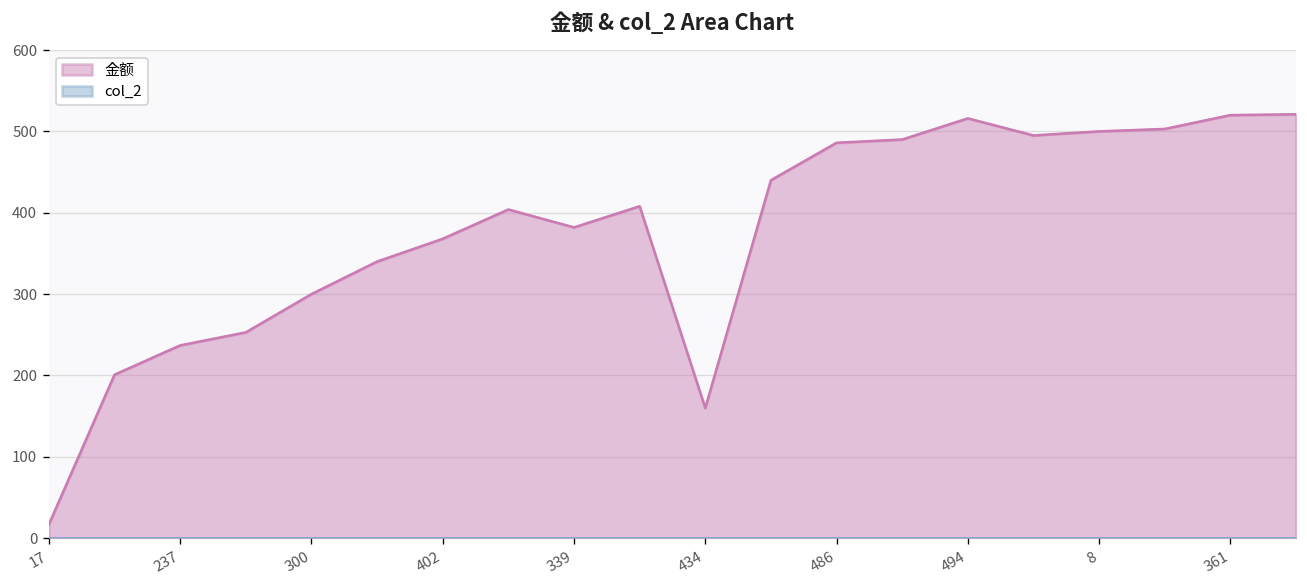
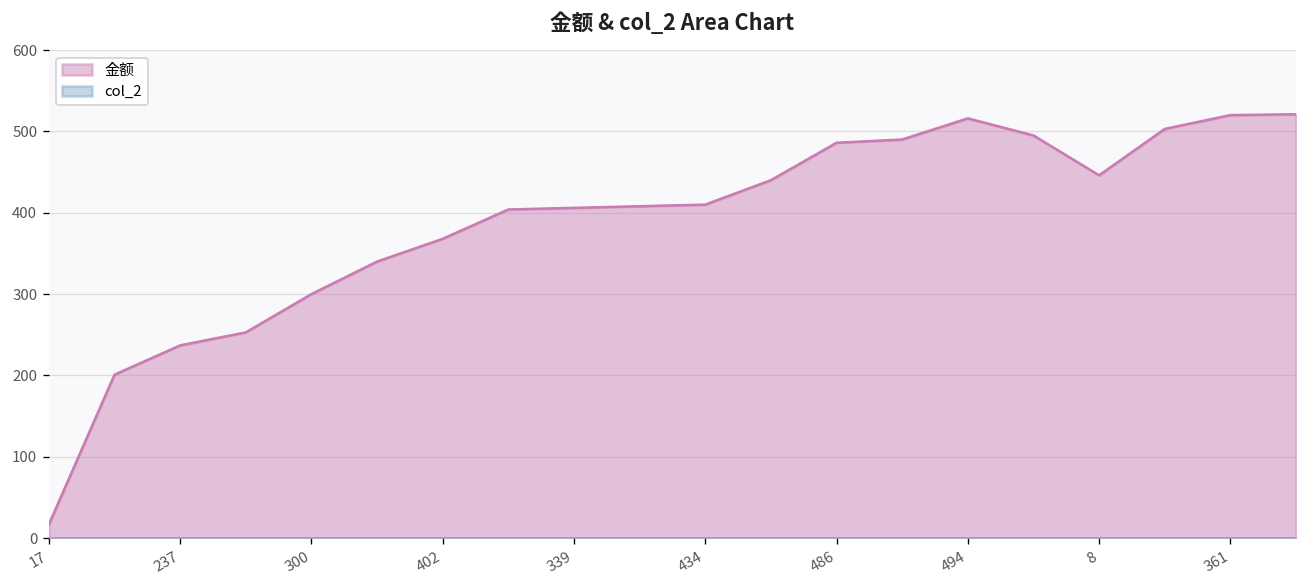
  {
    "金额": {
      "237": 240,
      "300": 300,
      "402": 370,
-     "339": 380,
-     "434": 160,
+     "339": 410,
+     "434": 410,
      "486": 490,
      "494": 520,
-     "8": 500,
+     "8": 450,
      "361": 520
    },
    "col_2": {
      "237": 0,
      "300": 0,
      "402": 0,
      "339": 0,
      "434": 0,
      "486": 0,
      "494": 0,
      "8": 0,
      "361": 0
    }
  }
